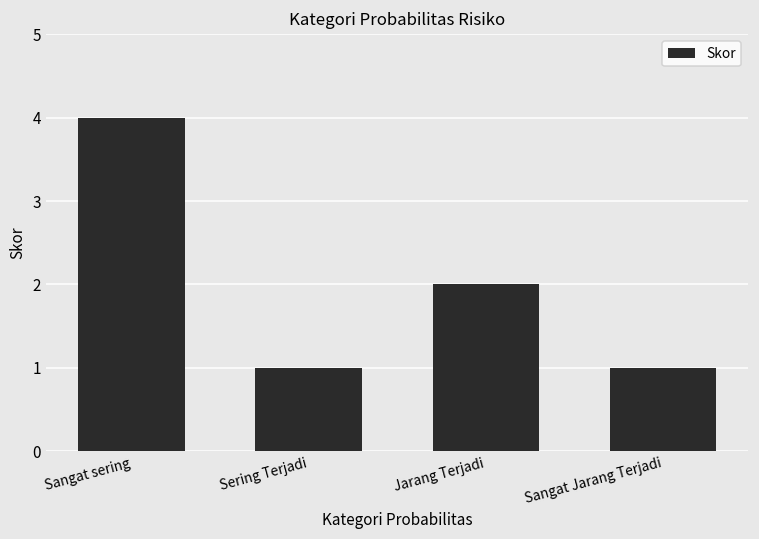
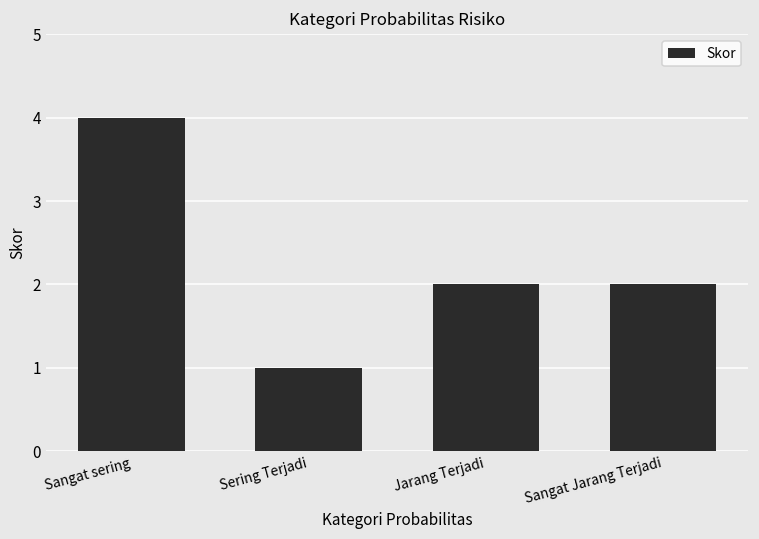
  {
    "Sangat sering": 4,
    "Sering Terjadi": 1,
    "Jarang Terjadi": 2,
-   "Sangat Jarang Terjadi": 1
+   "Sangat Jarang Terjadi": 2
  }
